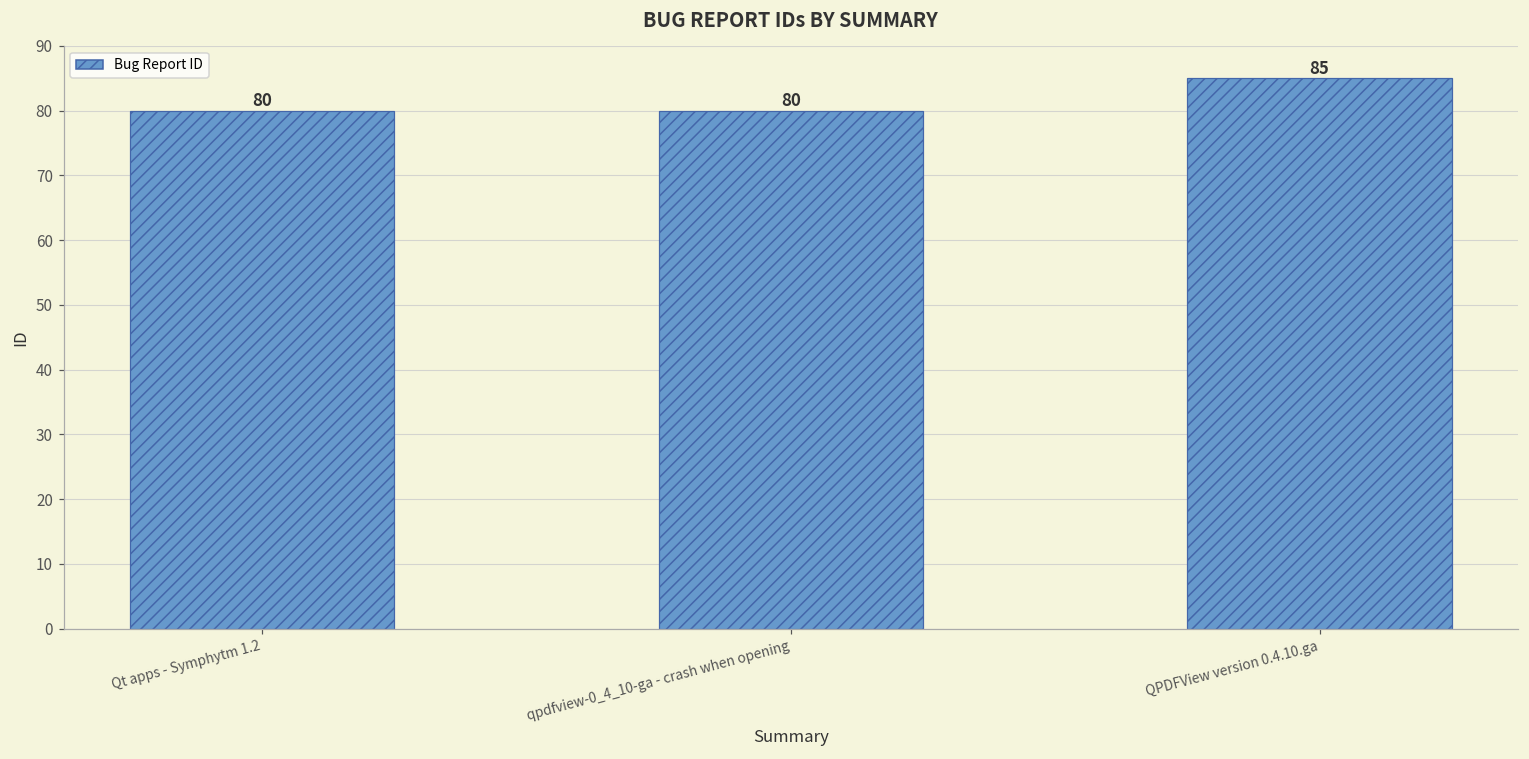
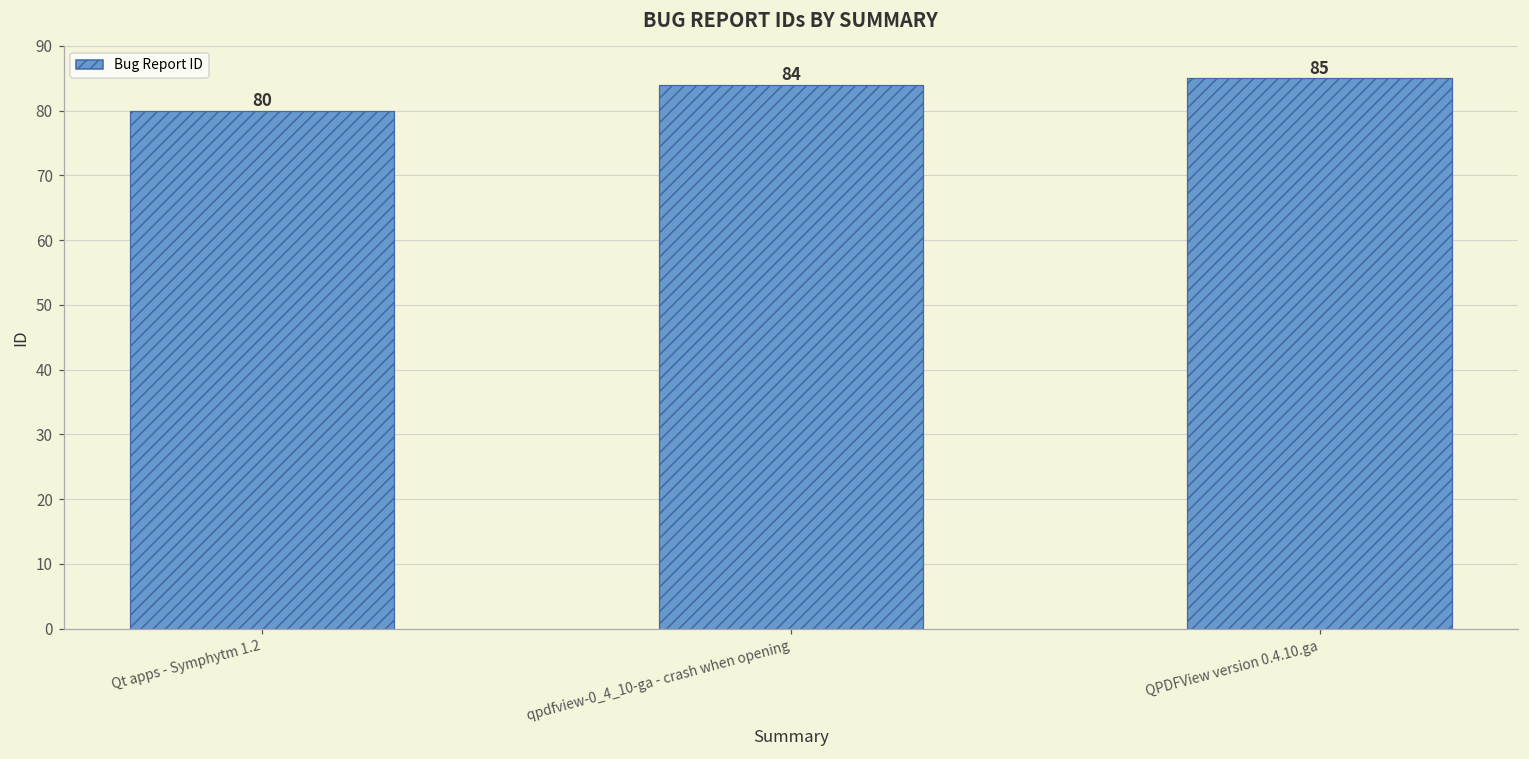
  {
    "Qt apps - Symphytm 1.2": 80,
-   "qpdfview-0_4_10-ga - crash when opening": 80,
+   "qpdfview-0_4_10-ga - crash when opening": 84,
    "QPDFView version 0.4.10.ga": 85
  }
